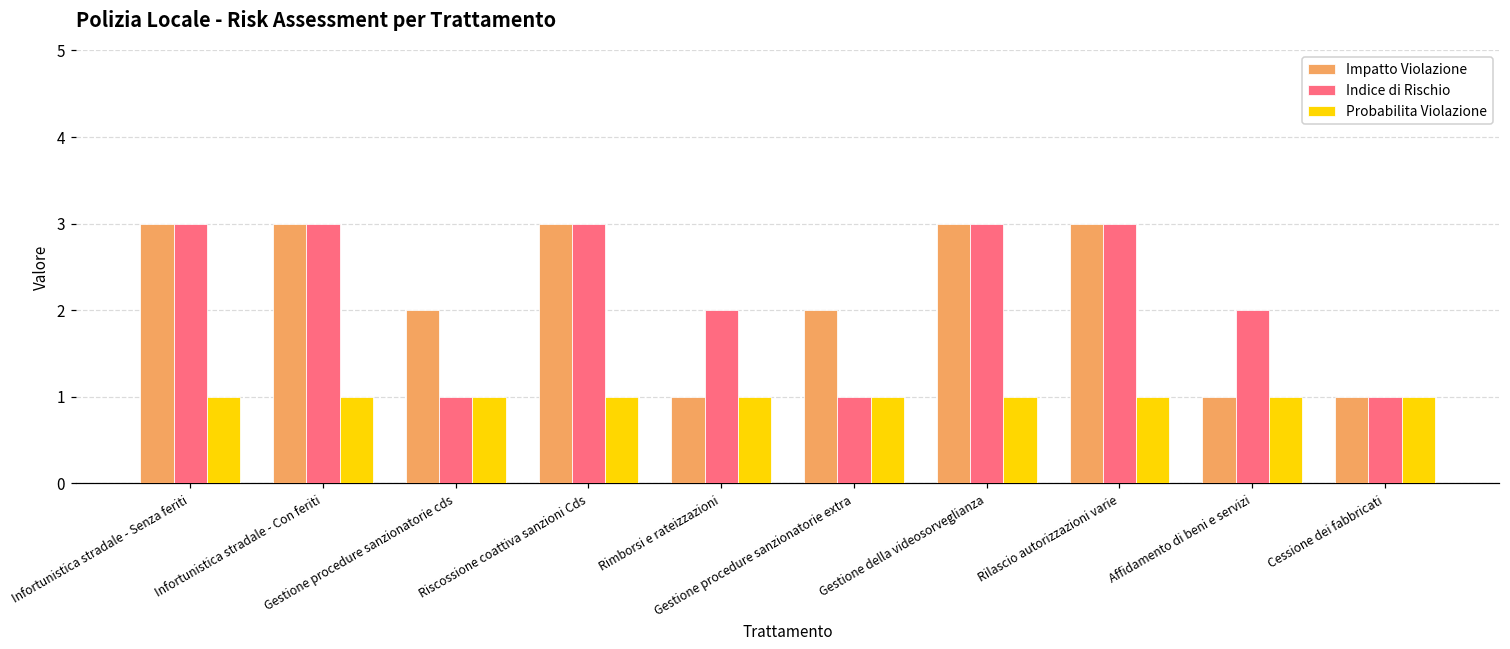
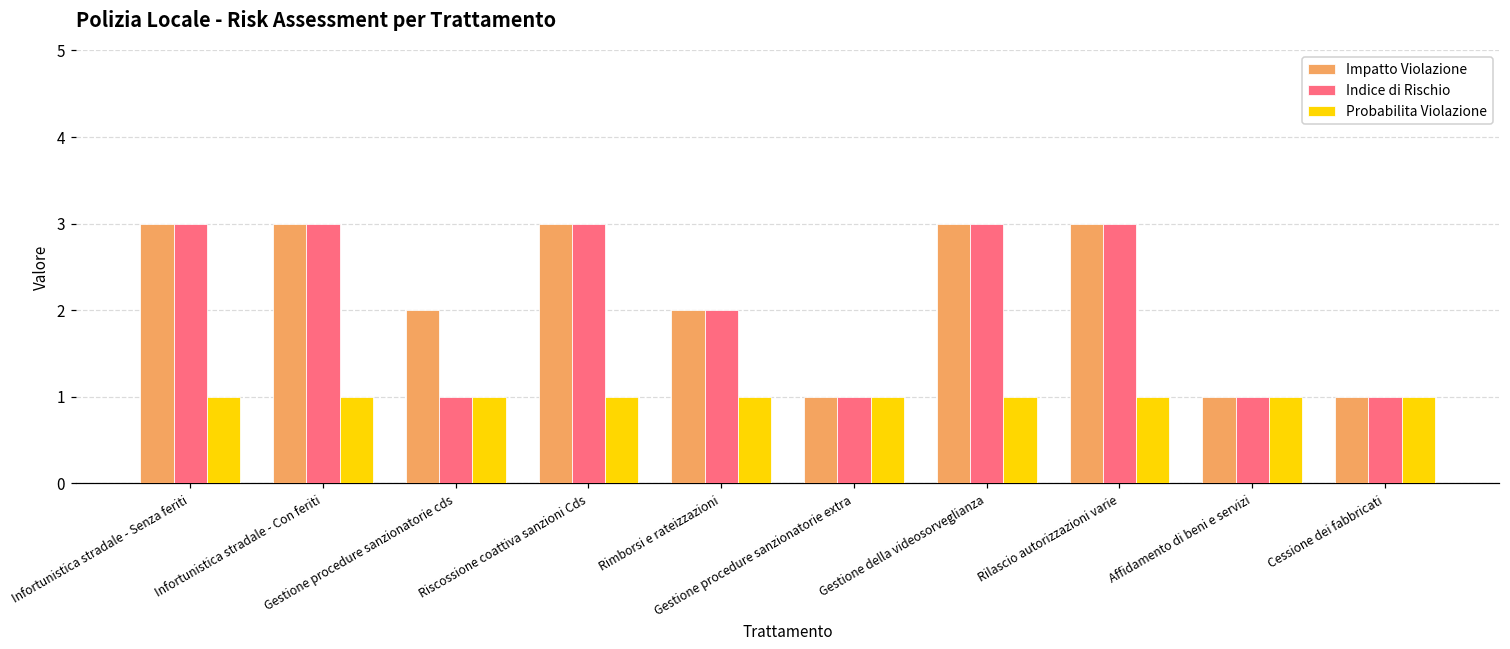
  {
    "Impatto Violazione": {
      "Infortunistica stradale - Senza feriti": 3,
      "Infortunistica stradale - Con feriti": 3,
      "Gestione procedure sanzionatorie cds": 2,
      "Riscossione coattiva sanzioni Cds": 3,
-     "Rimborsi e rateizzazioni": 1,
-     "Gestione procedure sanzionatorie extra": 2,
+     "Rimborsi e rateizzazioni": 2,
+     "Gestione procedure sanzionatorie extra": 1,
      "Gestione della videosorveglianza": 3,
      "Rilascio autorizzazioni varie": 3,
      "Affidamento di beni e servizi": 1,
      "Cessione dei fabbricati": 1
    },
    "Indice di Rischio": {
      "Infortunistica stradale - Senza feriti": 3,
      "Infortunistica stradale - Con feriti": 3,
      "Gestione procedure sanzionatorie cds": 1,
      "Riscossione coattiva sanzioni Cds": 3,
      "Rimborsi e rateizzazioni": 2,
      "Gestione procedure sanzionatorie extra": 1,
      "Gestione della videosorveglianza": 3,
      "Rilascio autorizzazioni varie": 3,
-     "Affidamento di beni e servizi": 2,
+     "Affidamento di beni e servizi": 1,
      "Cessione dei fabbricati": 1
    },
    "Probabilita Violazione": {
      "Infortunistica stradale - Senza feriti": 1,
      "Infortunistica stradale - Con feriti": 1,
      "Gestione procedure sanzionatorie cds": 1,
      "Riscossione coattiva sanzioni Cds": 1,
      "Rimborsi e rateizzazioni": 1,
      "Gestione procedure sanzionatorie extra": 1,
      "Gestione della videosorveglianza": 1,
      "Rilascio autorizzazioni varie": 1,
      "Affidamento di beni e servizi": 1,
      "Cessione dei fabbricati": 1
    }
  }
